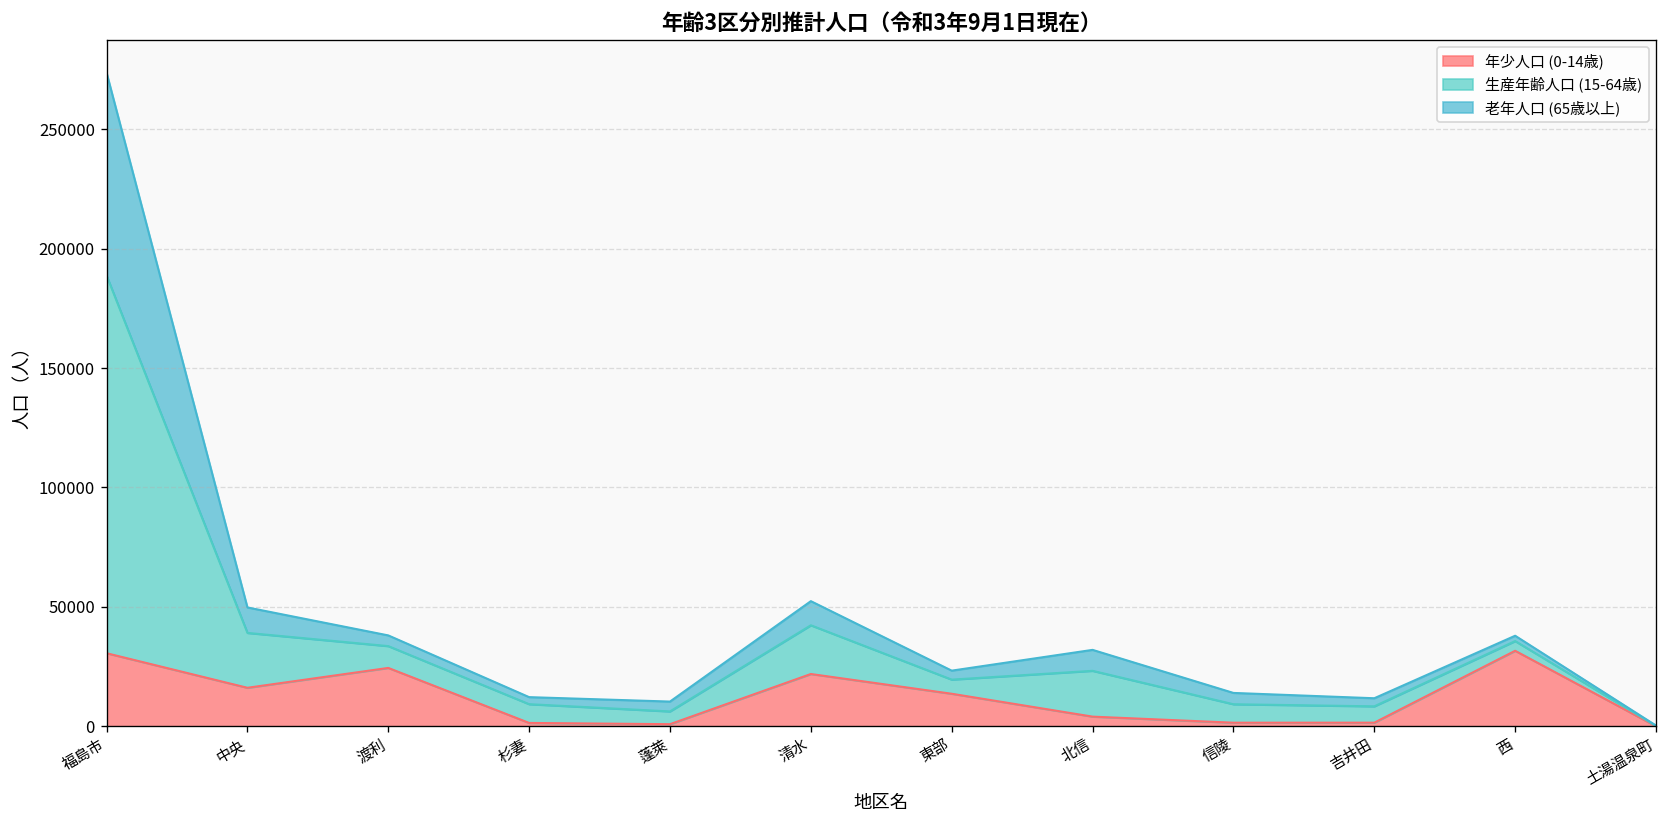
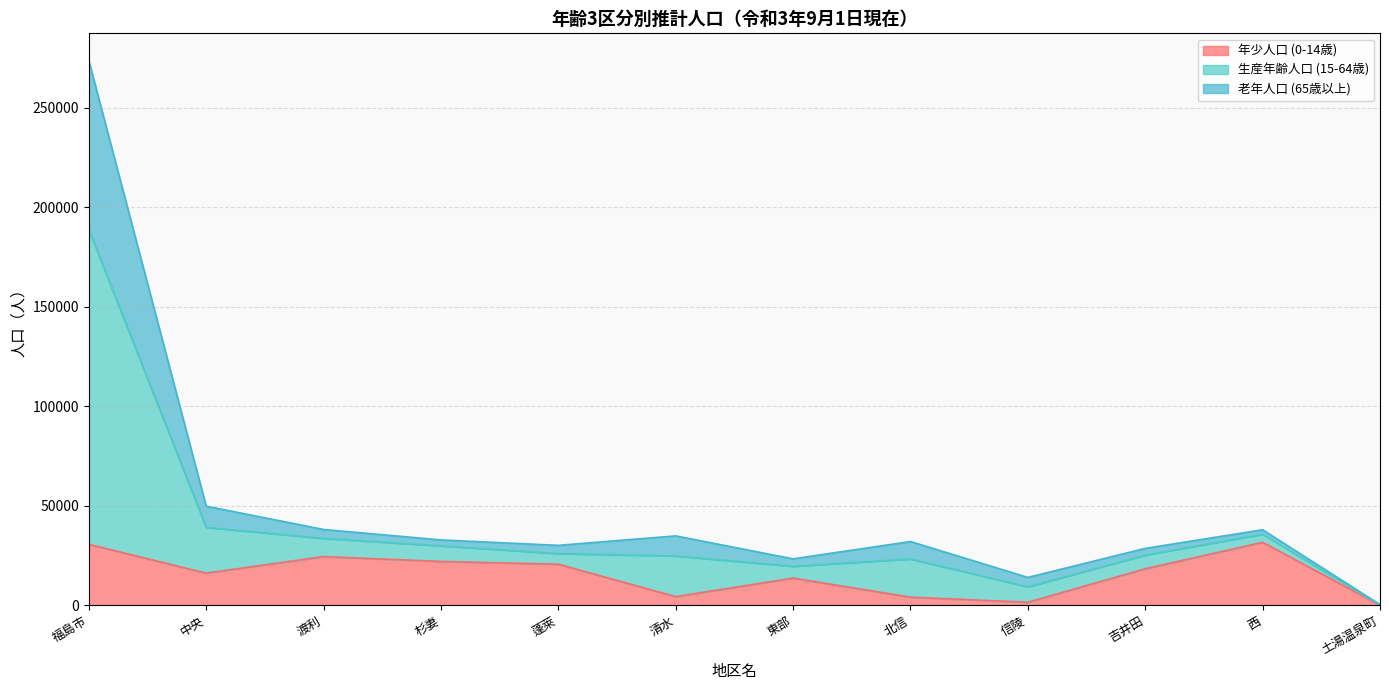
  {
    "年少人口 (0-14歳)": {
      "福島市": 31000,
      "中央": 16000,
      "渡利": 24000,
-     "杉妻": 1000,
-     "蓬萊": 1000,
-     "清水": 22000,
+     "杉妻": 22000,
+     "蓬萊": 21000,
+     "清水": 4000,
      "東部": 14000,
      "北信": 4000,
      "信陵": 2000,
-     "吉井田": 2000,
+     "吉井田": 18000,
      "西": 32000
    }
  }
